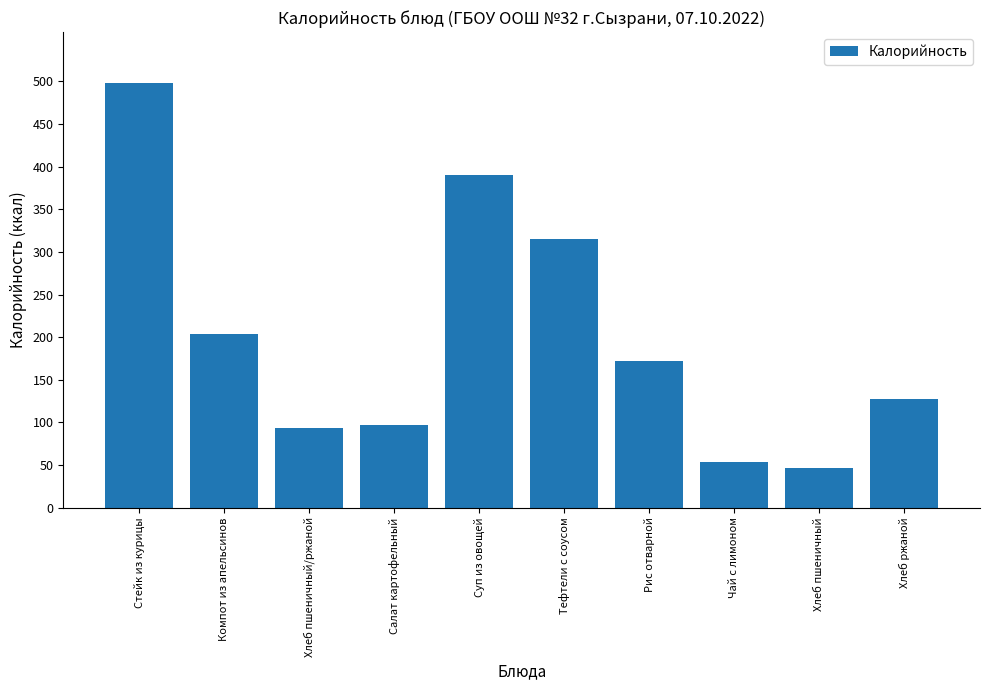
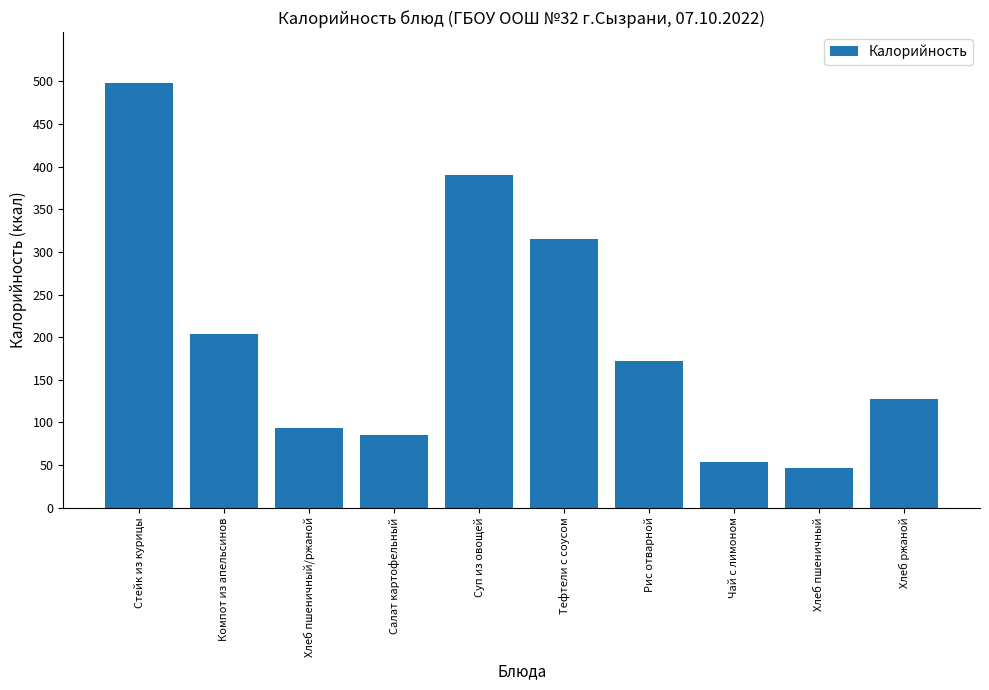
  {
    "Стейк из курицы": 500,
    "Компот из апельсинов": 200,
    "Хлеб пшеничный/ржаной": 90,
-   "Салат картофельный": 100,
+   "Салат картофельный": 90,
    "Суп из овощей": 390,
    "Тефтели с соусом": 320,
    "Рис отварной": 170,
    "Чай с лимоном": 50,
    "Хлеб пшеничный": 50,
    "Хлеб ржаной": 130
  }
